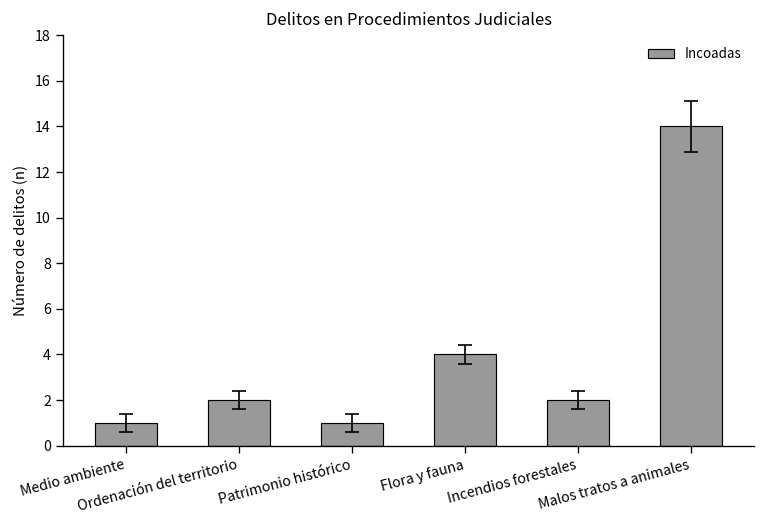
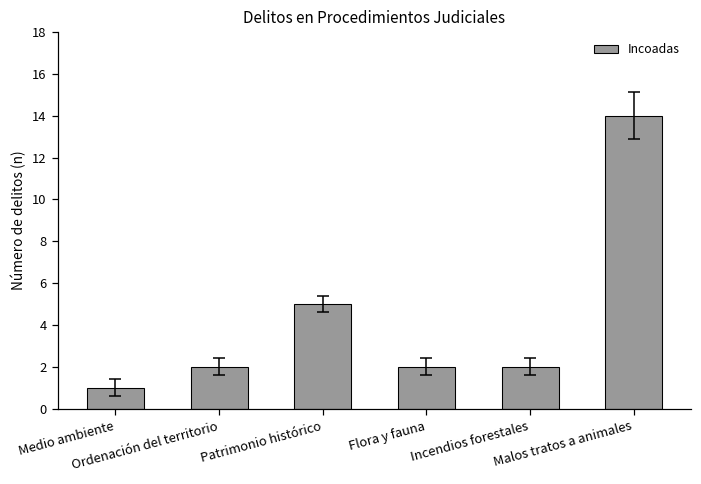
  {
    "Incoadas": {
      "Medio ambiente": 1,
      "Ordenación del territorio": 2,
-     "Patrimonio histórico": 1,
-     "Flora y fauna": 4,
+     "Patrimonio histórico": 5,
+     "Flora y fauna": 2,
      "Incendios forestales": 2,
      "Malos tratos a animales": 14
    }
  }
